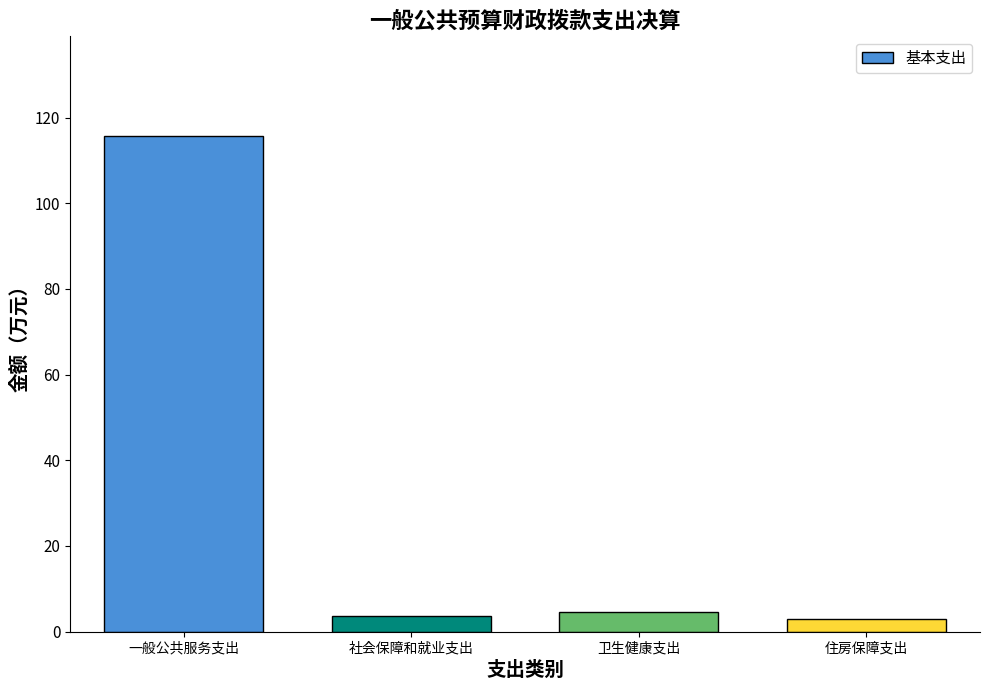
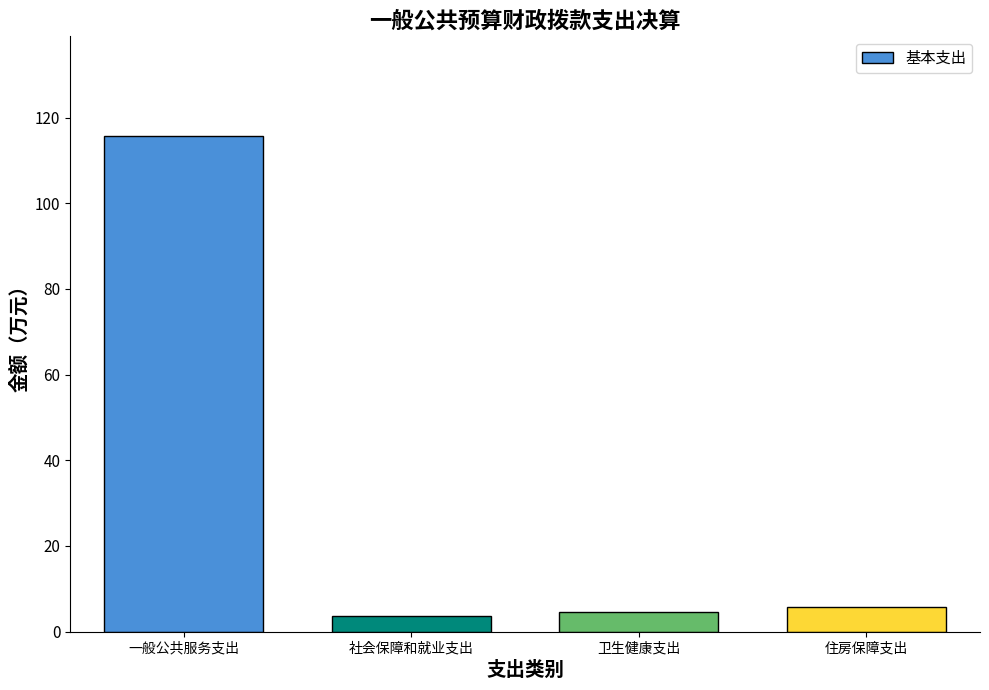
  {
    "一般公共服务支出": 116,
    "社会保障和就业支出": 4,
    "卫生健康支出": 4,
-   "住房保障支出": 3
+   "住房保障支出": 6
  }
